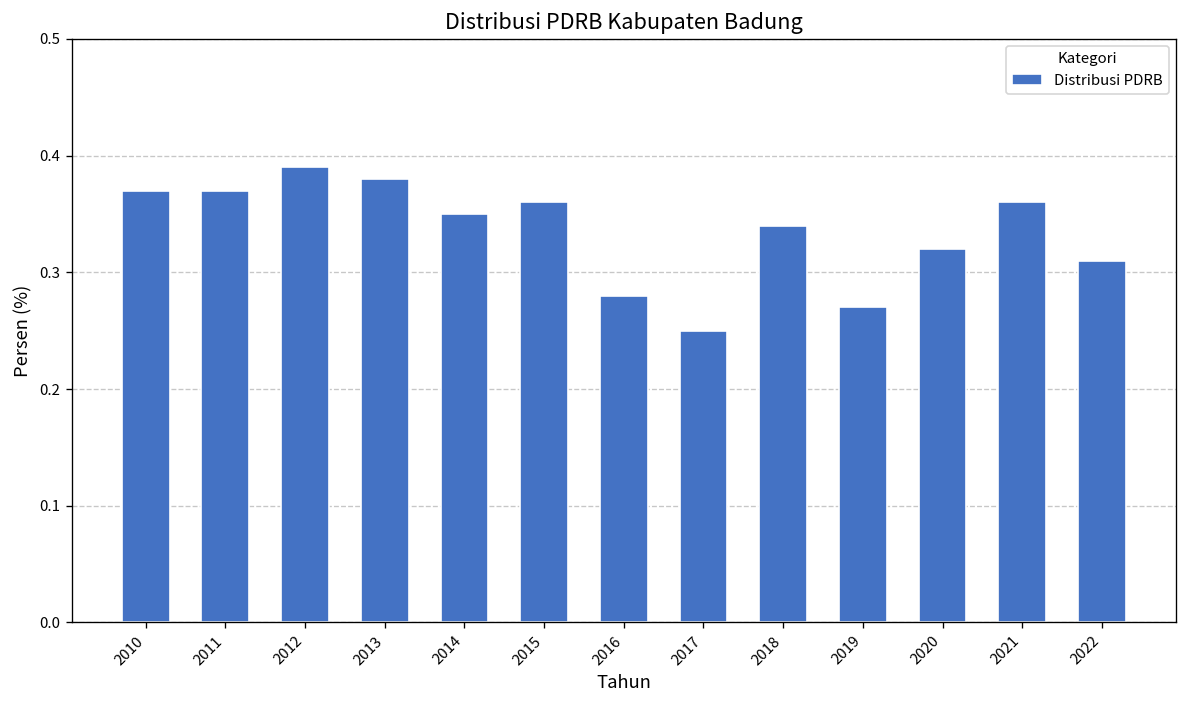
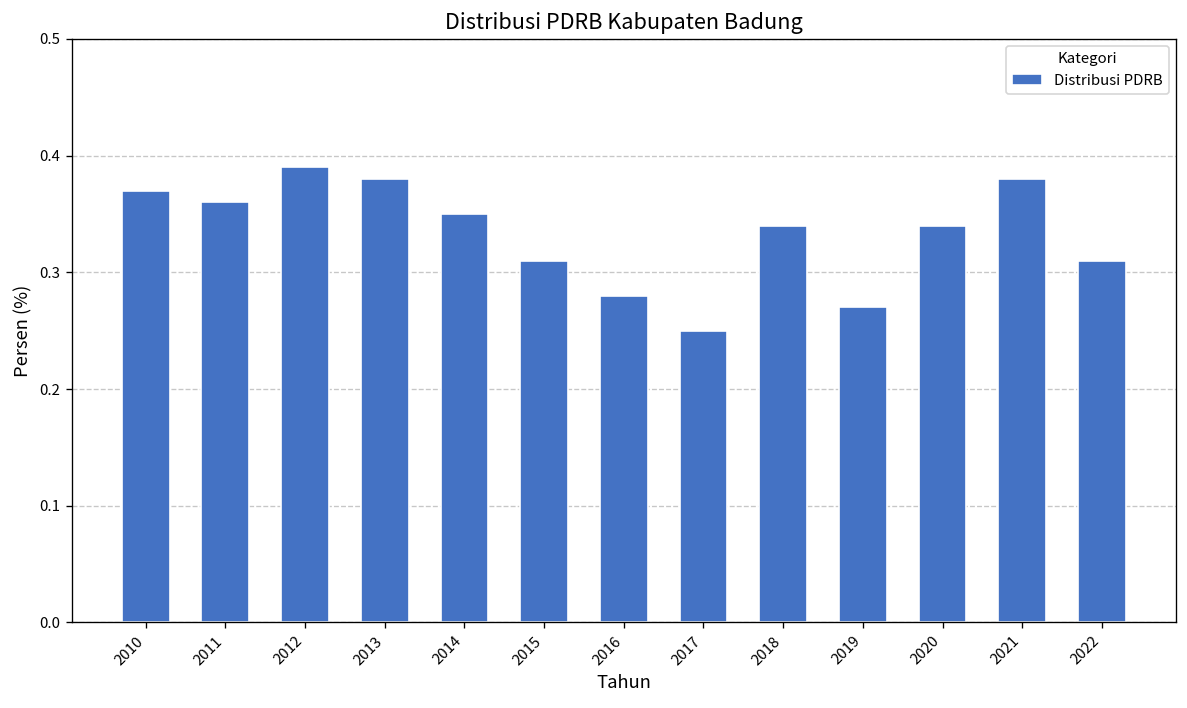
  {
    "2010": 0.37,
-   "2011": 0.37,
+   "2011": 0.36,
    "2012": 0.39,
    "2013": 0.38,
    "2014": 0.35,
-   "2015": 0.36,
+   "2015": 0.31,
    "2016": 0.28,
    "2017": 0.25,
    "2018": 0.34,
    "2019": 0.27,
-   "2020": 0.32,
-   "2021": 0.36,
+   "2020": 0.34,
+   "2021": 0.38,
    "2022": 0.31
  }
